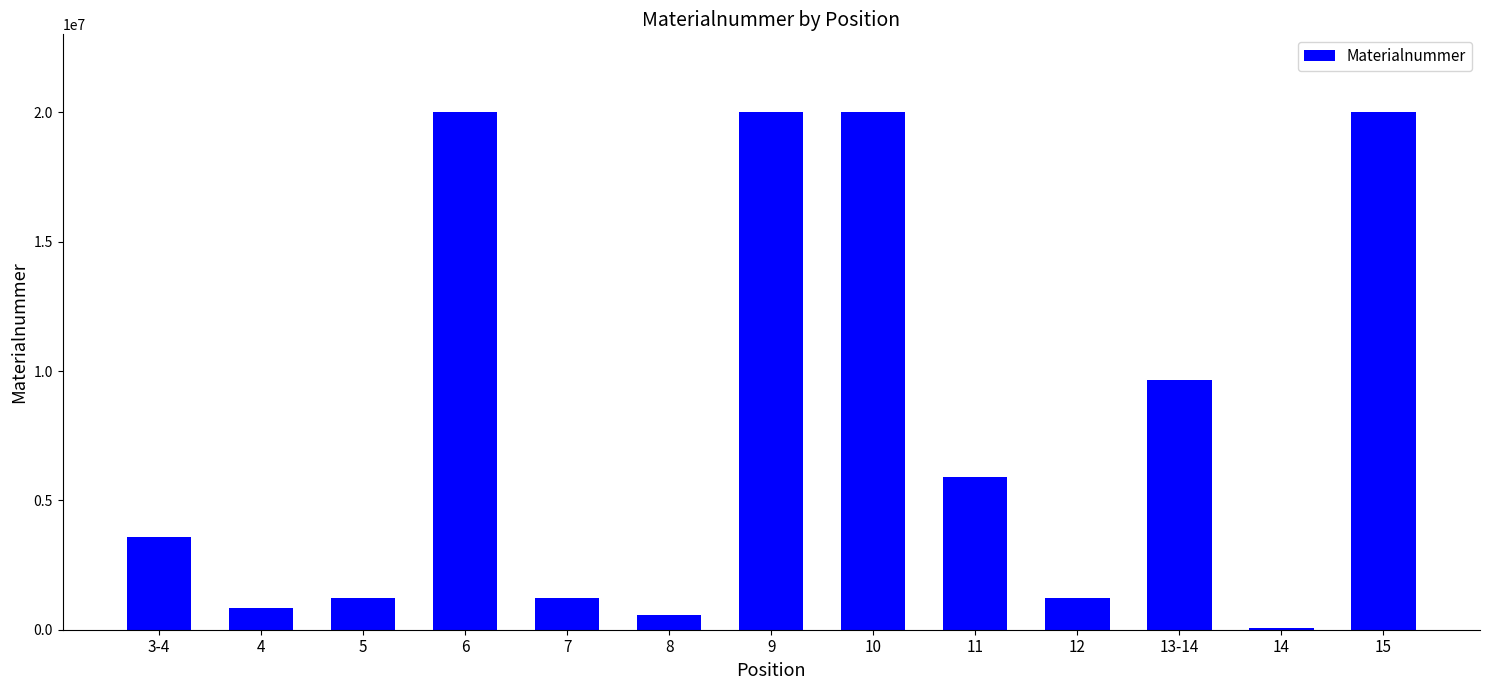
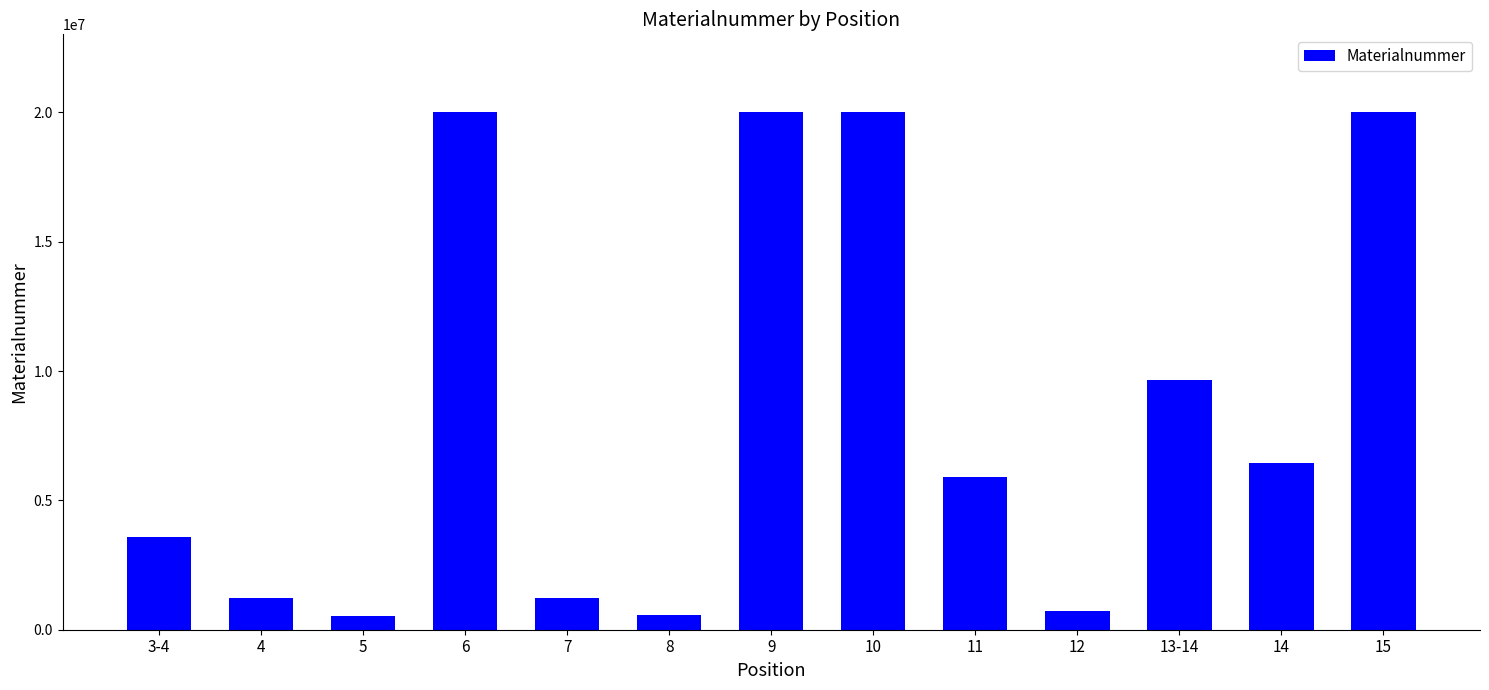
  {
    "3-4": 3600000,
-   "4": 900000,
-   "5": 1200000,
+   "4": 1200000,
+   "5": 500000,
    "6": 20000000,
    "7": 1200000,
    "8": 600000,
    "9": 20000000,
    "10": 20000000,
    "11": 5900000,
-   "12": 1200000,
+   "12": 700000,
    "13-14": 9700000,
-   "14": 100000,
+   "14": 6500000,
    "15": 20000000
  }
